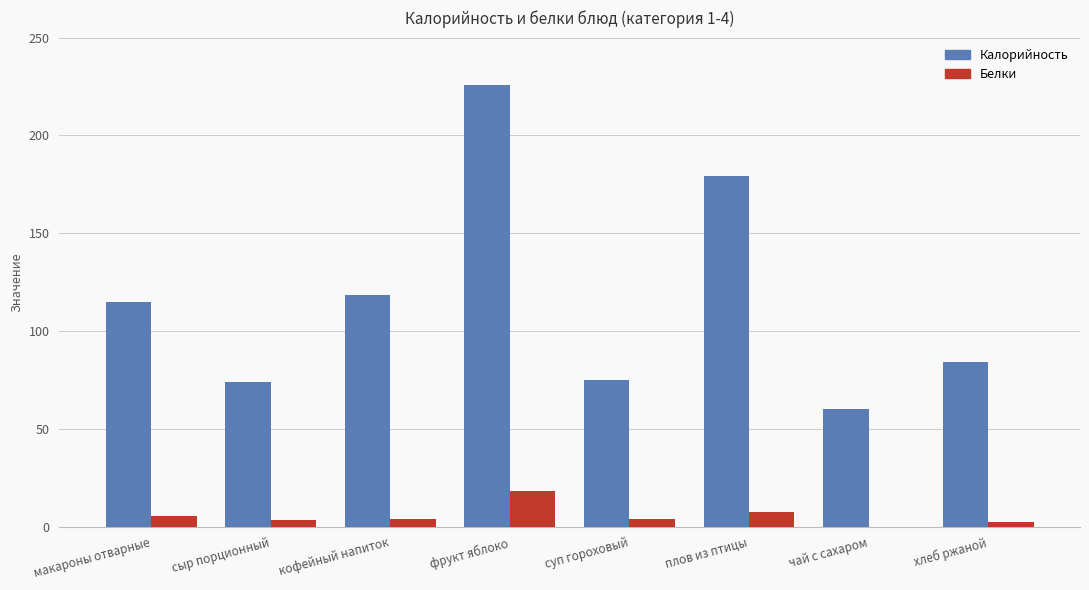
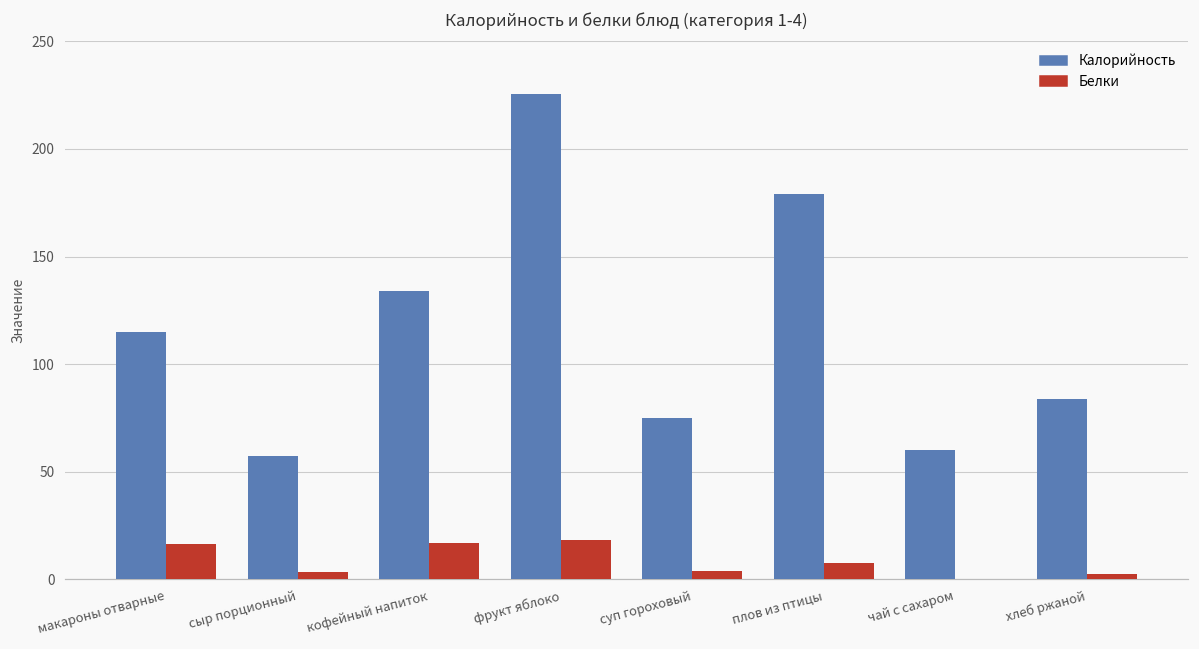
  {
    "Калорийность": {
      "макароны отварные": 115,
-     "сыр порционный": 74,
-     "кофейный напиток": 119,
+     "сыр порционный": 57,
+     "кофейный напиток": 134,
      "фрукт яблоко": 226,
      "суп гороховый": 75,
      "плов из птицы": 179,
      "чай с сахаром": 60,
      "хлеб ржаной": 84
    },
    "Белки": {
-     "макароны отварные": 6,
+     "макароны отварные": 17,
      "сыр порционный": 4,
-     "кофейный напиток": 4,
+     "кофейный напиток": 17,
      "фрукт яблоко": 18,
      "суп гороховый": 4,
      "плов из птицы": 8,
      "чай с сахаром": 0,
      "хлеб ржаной": 3
    }
  }
